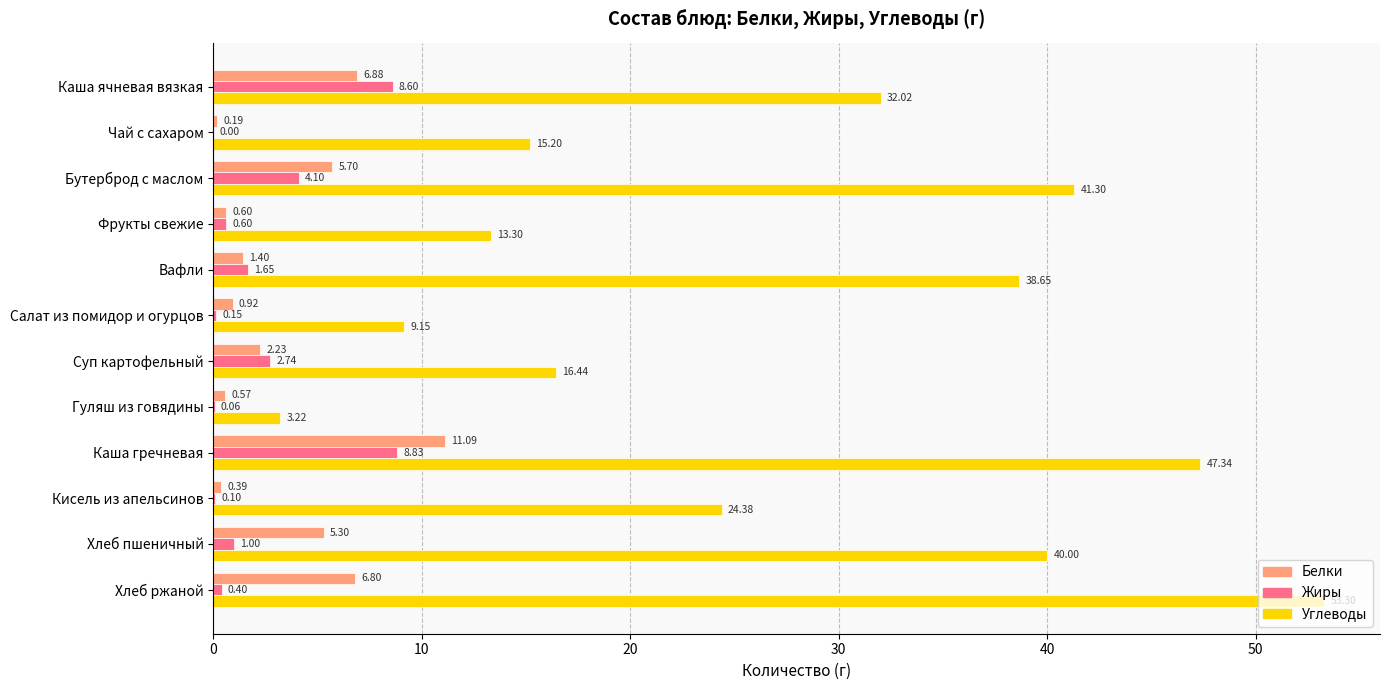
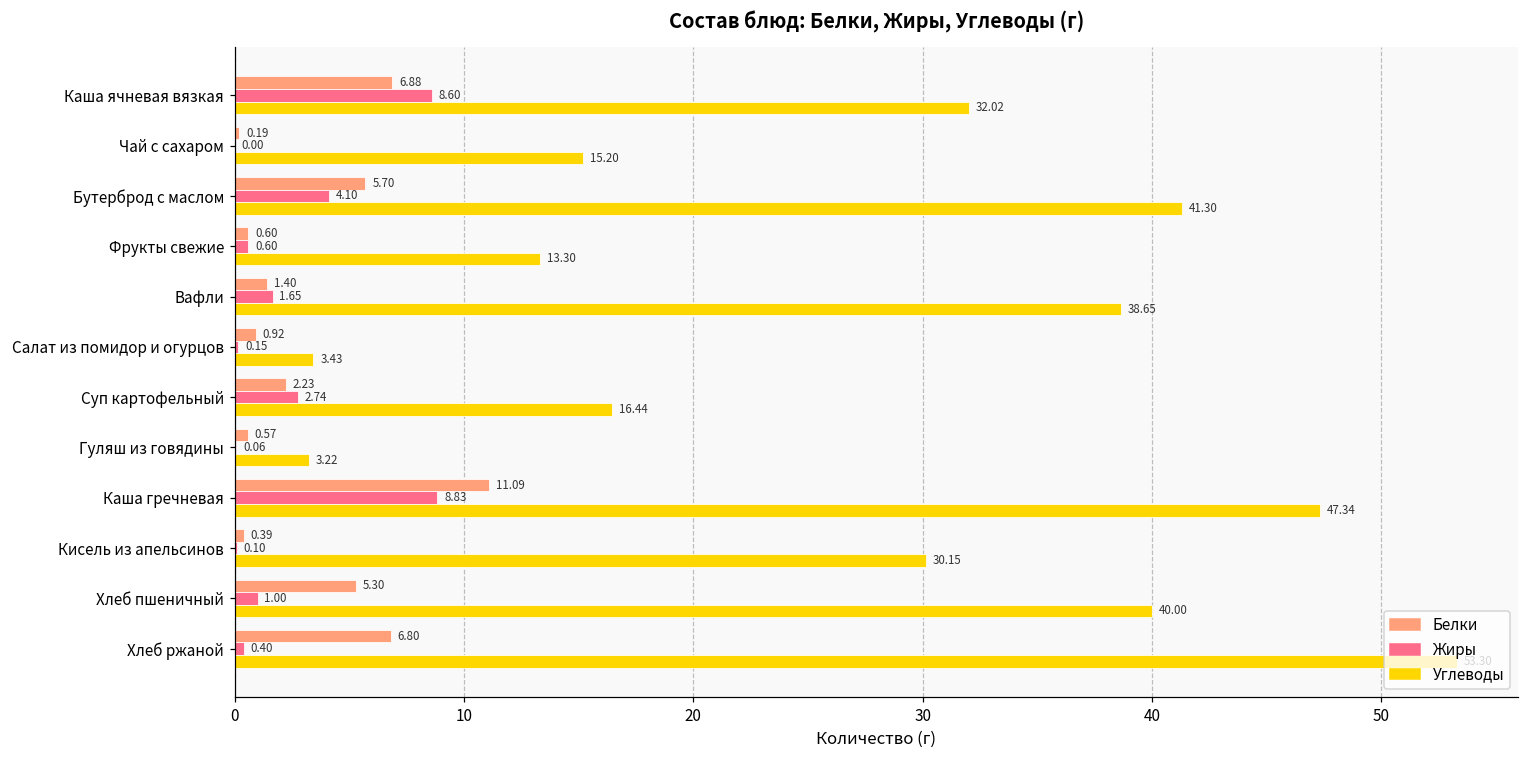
  {
    "Углеводы": {
      "Каша ячневая вязкая": 32.02,
      "Чай с сахаром": 15.20,
      "Бутерброд с маслом": 41.30,
      "Фрукты свежие": 13.30,
      "Вафли": 38.65,
-     "Салат из помидор и огурцов": 9.15,
+     "Салат из помидор и огурцов": 3.43,
      "Суп картофельный": 16.44,
      "Гуляш из говядины": 3.22,
      "Каша гречневая": 47.34,
-     "Кисель из апельсинов": 24.38,
+     "Кисель из апельсинов": 30.15,
      "Хлеб пшеничный": 40.00
    }
  }
